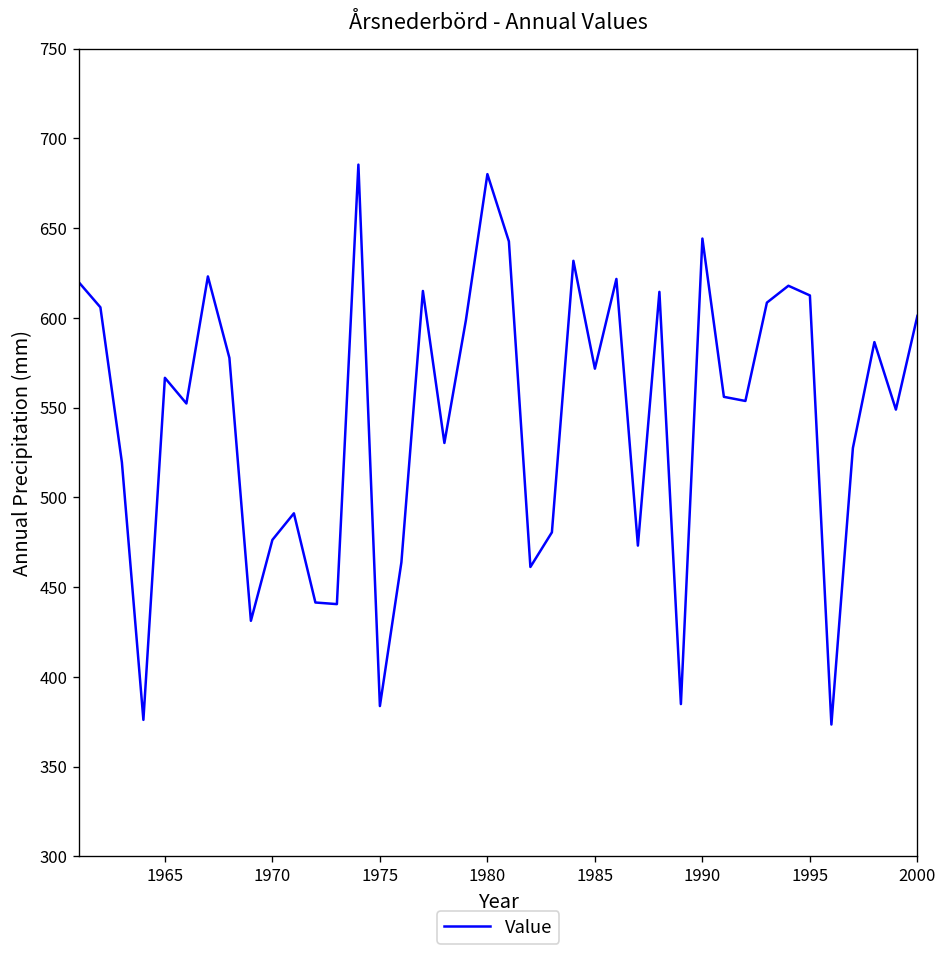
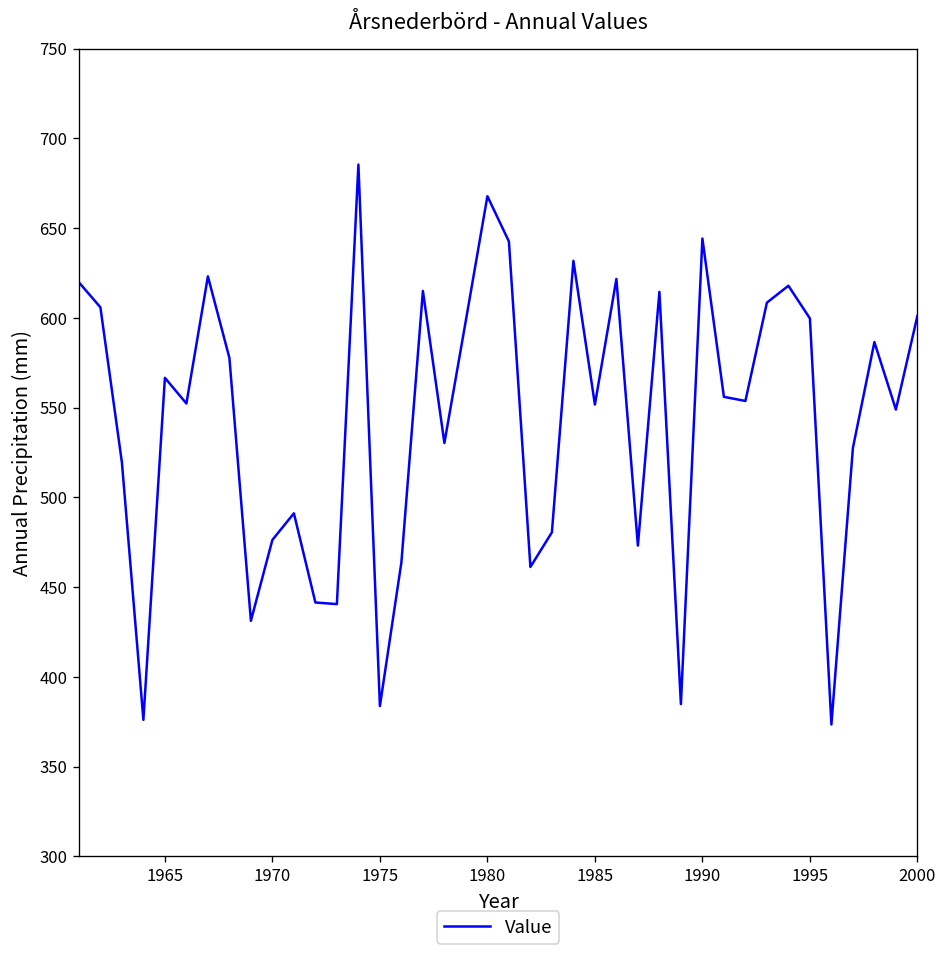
  {
    "1965": 567,
    "1970": 476,
    "1975": 384,
-   "1980": 680,
-   "1985": 572,
+   "1980": 668,
+   "1985": 552,
    "1990": 644,
-   "1995": 613,
+   "1995": 600,
    "2000": 601
  }
